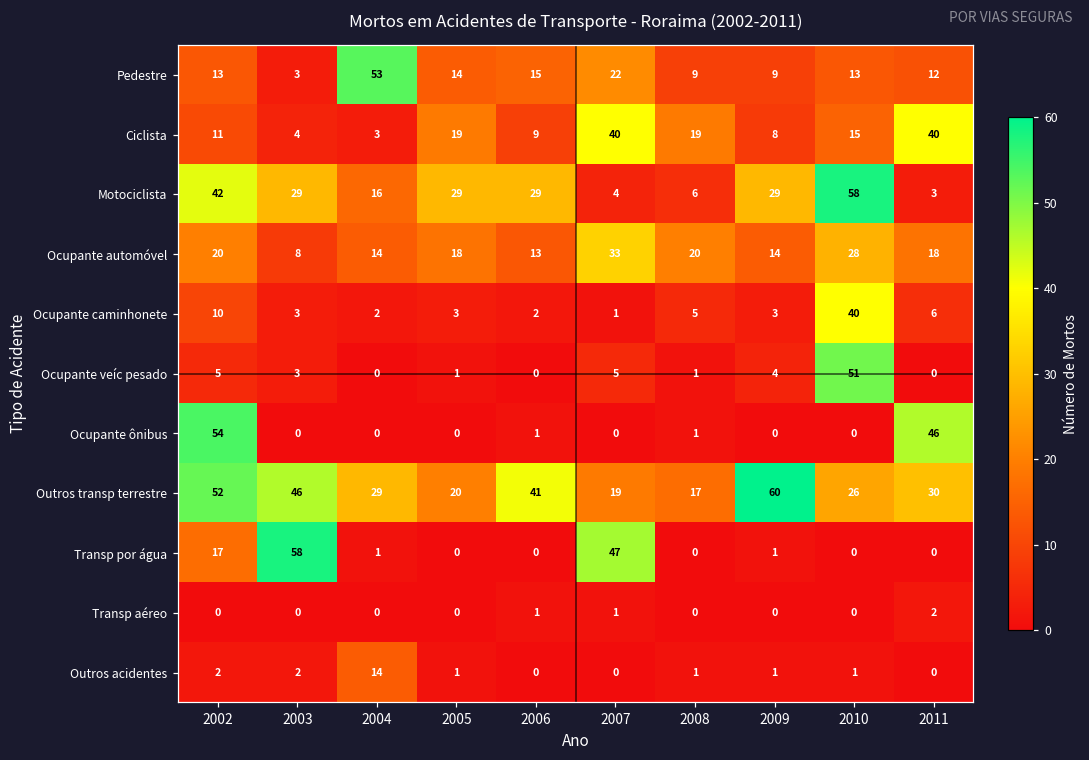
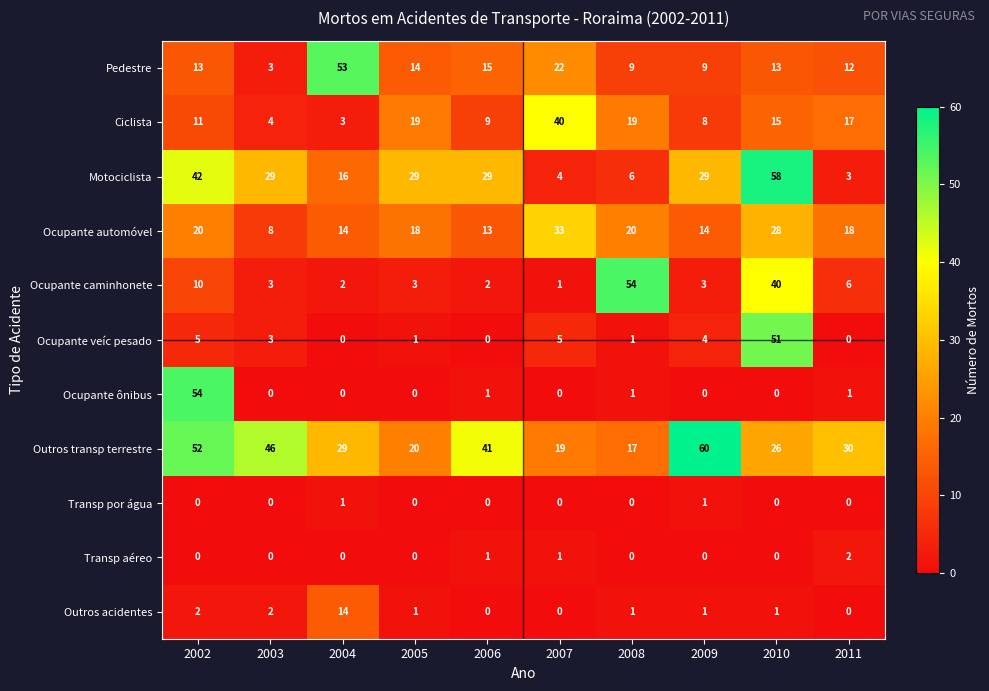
  {
    "Pedestre": {
      "2002": 13,
      "2003": 3,
      "2004": 53,
      "2005": 14,
      "2006": 15,
      "2007": 22,
      "2008": 9,
      "2009": 9,
      "2010": 13,
      "2011": 12
    },
    "Ciclista": {
      "2002": 11,
      "2003": 4,
      "2004": 3,
      "2005": 19,
      "2006": 9,
      "2007": 40,
      "2008": 19,
      "2009": 8,
      "2010": 15,
-     "2011": 40
+     "2011": 17
    },
    "Motociclista": {
      "2002": 42,
      "2003": 29,
      "2004": 16,
      "2005": 29,
      "2006": 29,
      "2007": 4,
      "2008": 6,
      "2009": 29,
      "2010": 58,
      "2011": 3
    },
    "Ocupante automóvel": {
      "2002": 20,
      "2003": 8,
      "2004": 14,
      "2005": 18,
      "2006": 13,
      "2007": 33,
      "2008": 20,
      "2009": 14,
      "2010": 28,
      "2011": 18
    },
    "Ocupante caminhonete": {
      "2002": 10,
      "2003": 3,
      "2004": 2,
      "2005": 3,
      "2006": 2,
      "2007": 1,
-     "2008": 5,
+     "2008": 54,
      "2009": 3,
      "2010": 40,
      "2011": 6
    },
    "Ocupante veíc pesado": {
      "2002": 5,
      "2003": 3,
      "2004": 0,
      "2005": 1,
      "2006": 0,
      "2007": 5,
      "2008": 1,
      "2009": 4,
      "2010": 51,
      "2011": 0
    },
    "Ocupante ônibus": {
      "2002": 54,
      "2003": 0,
      "2004": 0,
      "2005": 0,
      "2006": 1,
      "2007": 0,
      "2008": 1,
      "2009": 0,
      "2010": 0,
-     "2011": 46
+     "2011": 1
    },
    "Outros transp terrestre": {
      "2002": 52,
      "2003": 46,
      "2004": 29,
      "2005": 20,
      "2006": 41,
      "2007": 19,
      "2008": 17,
      "2009": 60,
      "2010": 26,
      "2011": 30
    },
    "Transp por água": {
-     "2002": 17,
-     "2003": 58,
+     "2002": 0,
+     "2003": 0,
      "2004": 1,
      "2005": 0,
      "2006": 0,
-     "2007": 47,
+     "2007": 0,
      "2008": 0,
      "2009": 1,
      "2010": 0,
      "2011": 0
    },
    "Transp aéreo": {
      "2002": 0,
      "2003": 0,
      "2004": 0,
      "2005": 0,
      "2006": 1,
      "2007": 1,
      "2008": 0,
      "2009": 0,
      "2010": 0,
      "2011": 2
    },
    "Outros acidentes": {
      "2002": 2,
      "2003": 2,
      "2004": 14,
      "2005": 1,
      "2006": 0,
      "2007": 0,
      "2008": 1,
      "2009": 1,
      "2010": 1,
      "2011": 0
    }
  }
